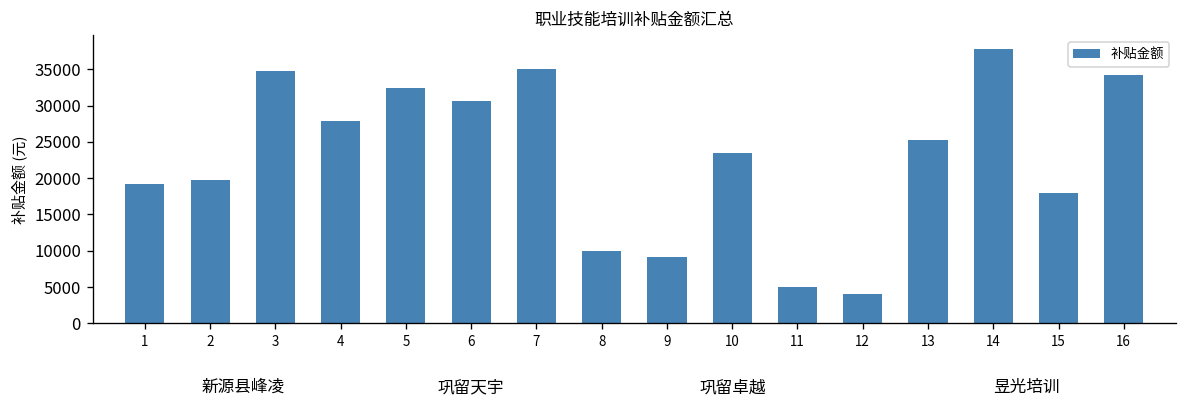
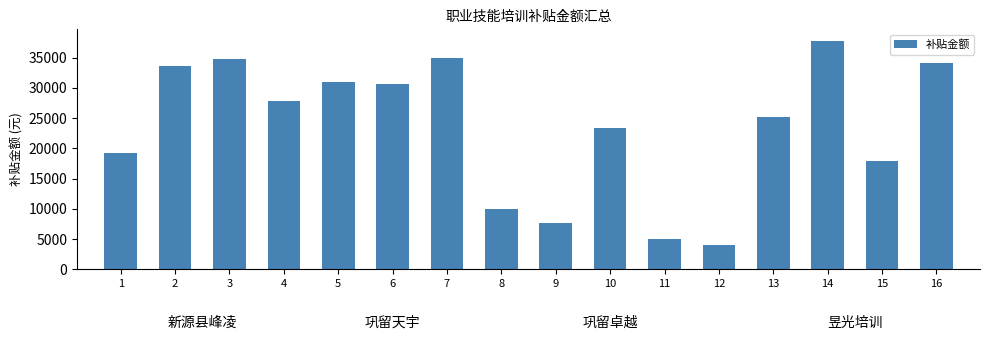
  {
    "1": 19000,
-   "2": 20000,
+   "2": 34000,
    "3": 35000,
    "4": 28000,
-   "5": 32000,
+   "5": 31000,
    "6": 31000,
    "7": 35000,
    "8": 10000,
-   "9": 9000,
+   "9": 8000,
    "10": 23000,
    "11": 5000,
    "12": 4000,
    "13": 25000,
    "14": 38000,
    "15": 18000,
    "16": 34000
  }
